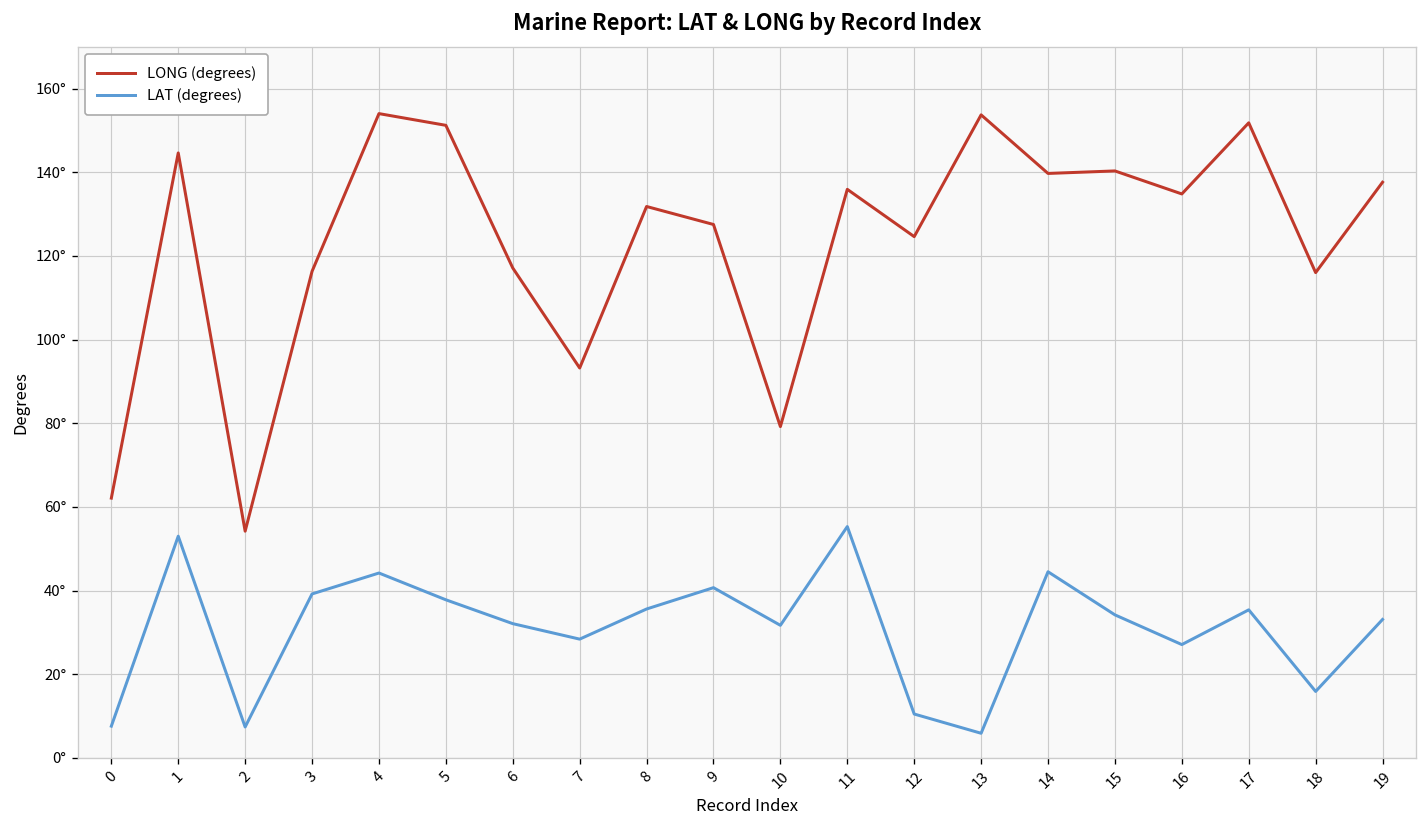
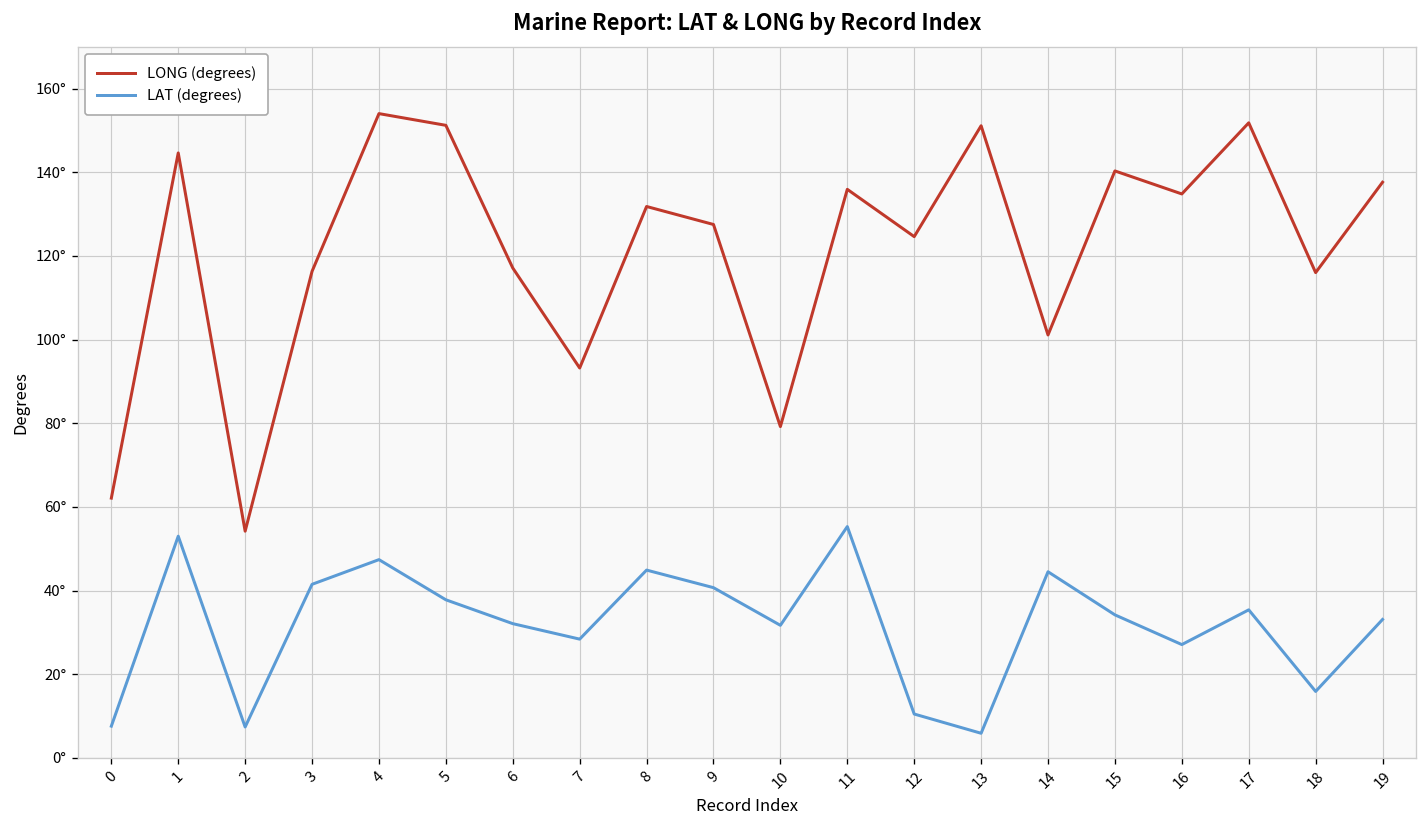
  {
    "LONG (degrees)": {
      "0": "62°",
      "1": "145°",
      "2": "54°",
      "3": "116°",
      "4": "154°",
      "5": "151°",
      "6": "117°",
      "7": "93°",
      "8": "132°",
      "9": "128°",
      "10": "79°",
      "11": "136°",
      "12": "125°",
-     "13": "154°",
-     "14": "140°",
+     "13": "151°",
+     "14": "101°",
      "15": "140°",
      "16": "135°",
      "17": "152°",
      "18": "116°",
      "19": "138°"
    },
    "LAT (degrees)": {
      "0": "8°",
      "1": "53°",
      "2": "7°",
-     "3": "39°",
-     "4": "44°",
+     "3": "42°",
+     "4": "47°",
      "5": "38°",
      "6": "32°",
      "7": "28°",
-     "8": "36°",
+     "8": "45°",
      "9": "41°",
      "10": "32°",
      "11": "55°",
      "12": "11°",
      "13": "6°",
      "14": "45°",
      "15": "34°",
      "16": "27°",
      "17": "35°",
      "18": "16°",
      "19": "33°"
    }
  }
